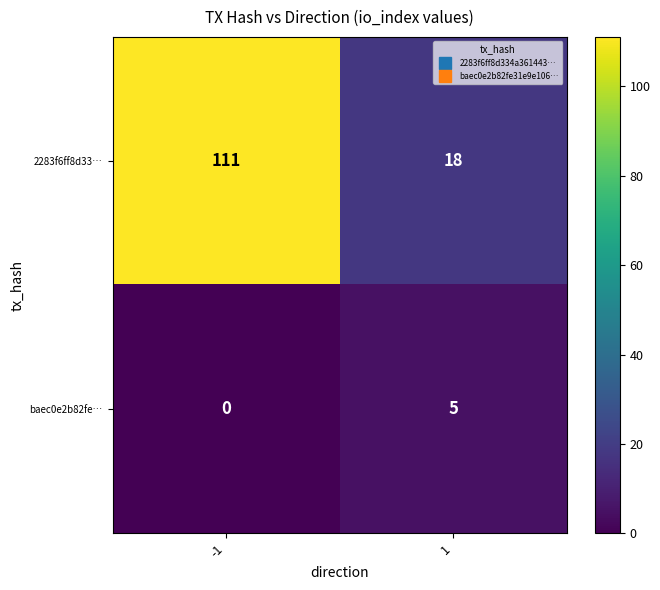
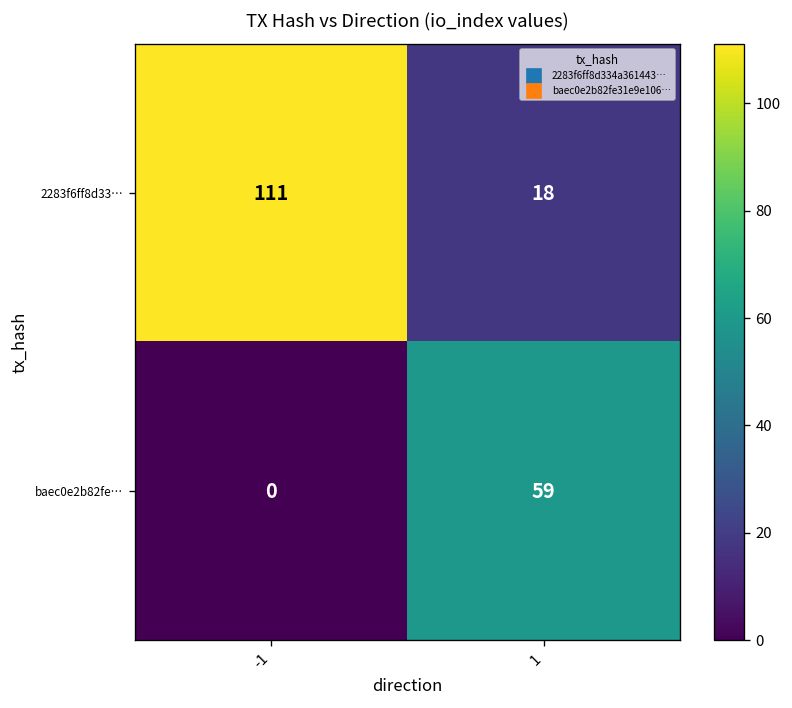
  {
    "2283f6ff8d33…": {
      "-1": 111,
      "1": 18
    },
    "baec0e2b82fe…": {
      "-1": 0,
-     "1": 5
+     "1": 59
    }
  }
